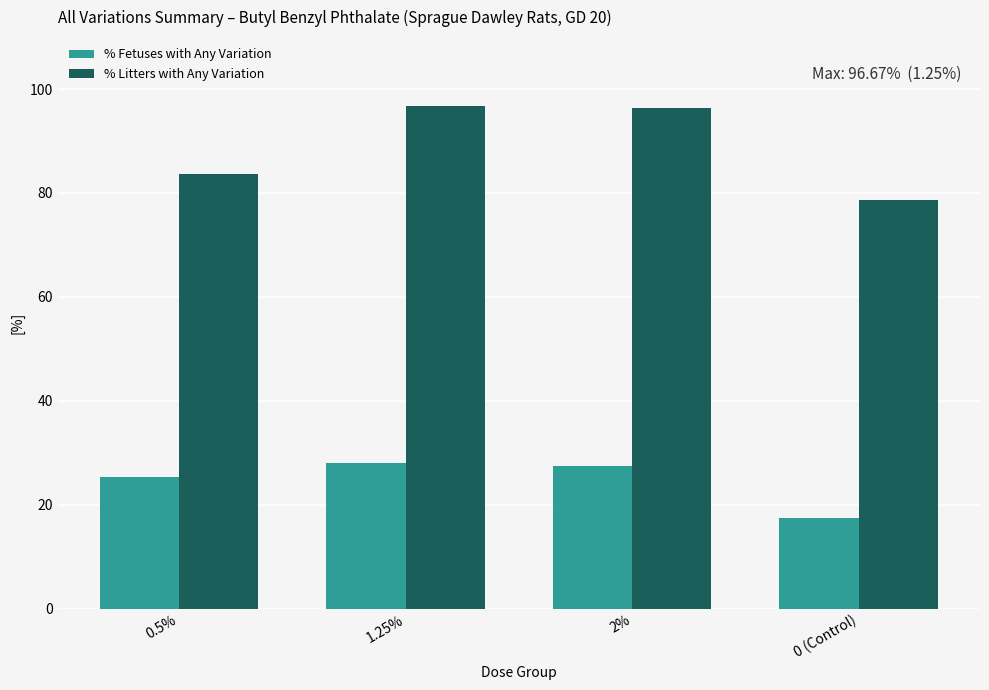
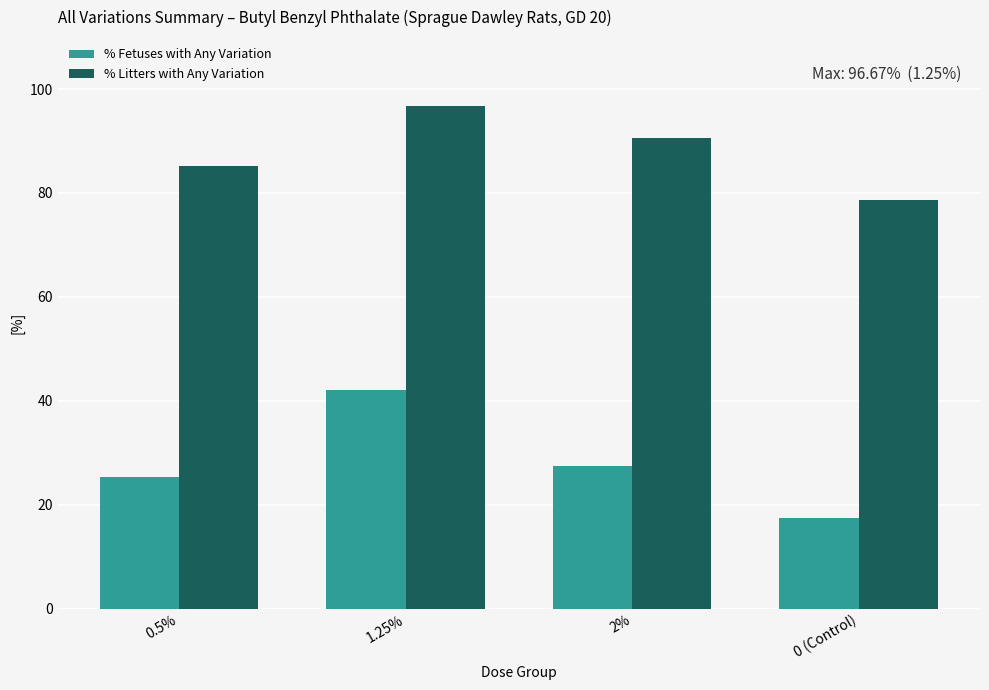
  {
    "% Fetuses with Any Variation": {
      "0.5%": 25,
-     "1.25%": 28,
+     "1.25%": 42,
      "2%": 27,
      "0 (Control)": 17
    },
    "% Litters with Any Variation": {
-     "0.5%": 84,
+     "0.5%": 85,
      "1.25%": 97,
-     "2%": 96,
+     "2%": 91,
      "0 (Control)": 79
    }
  }
